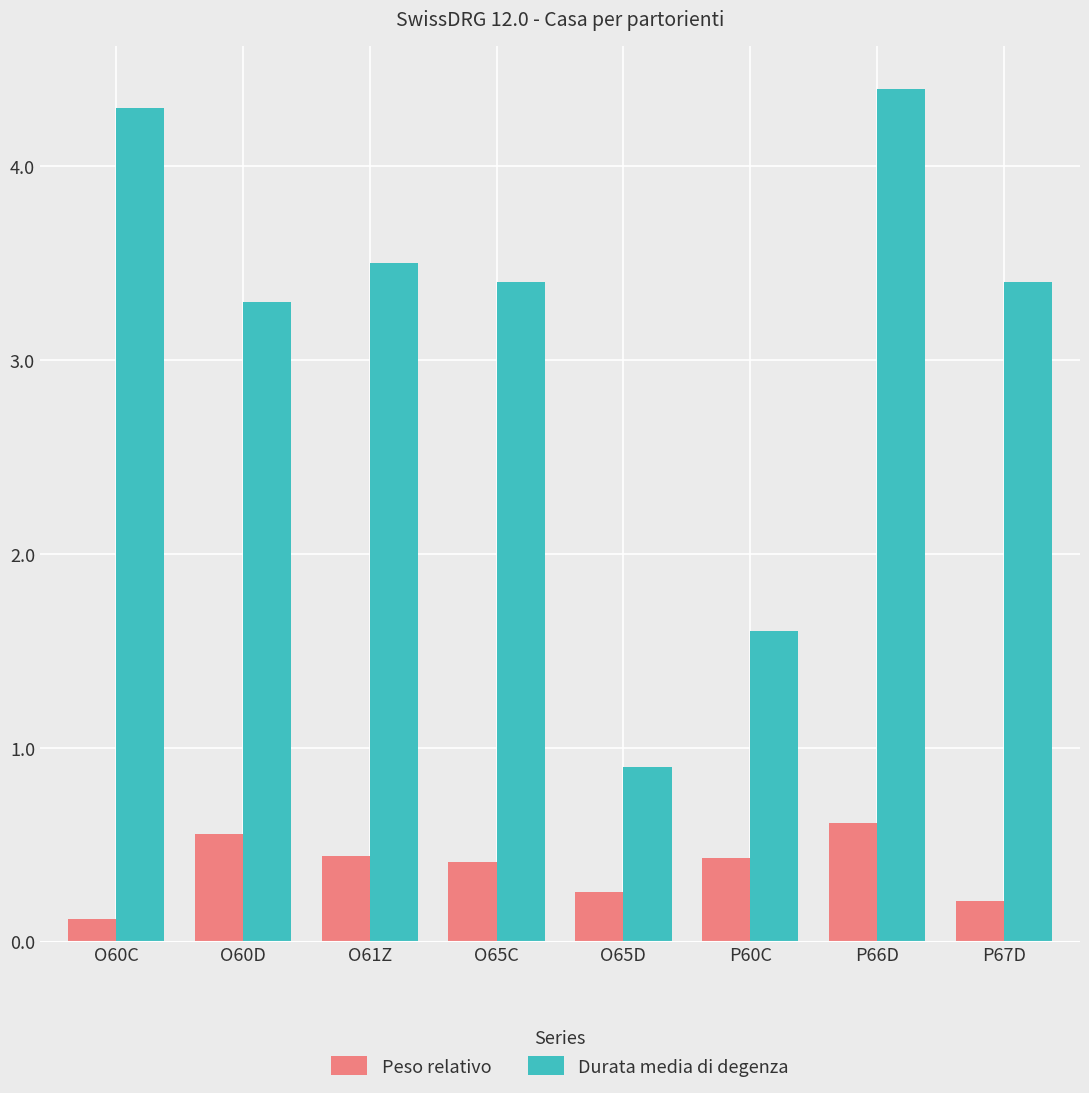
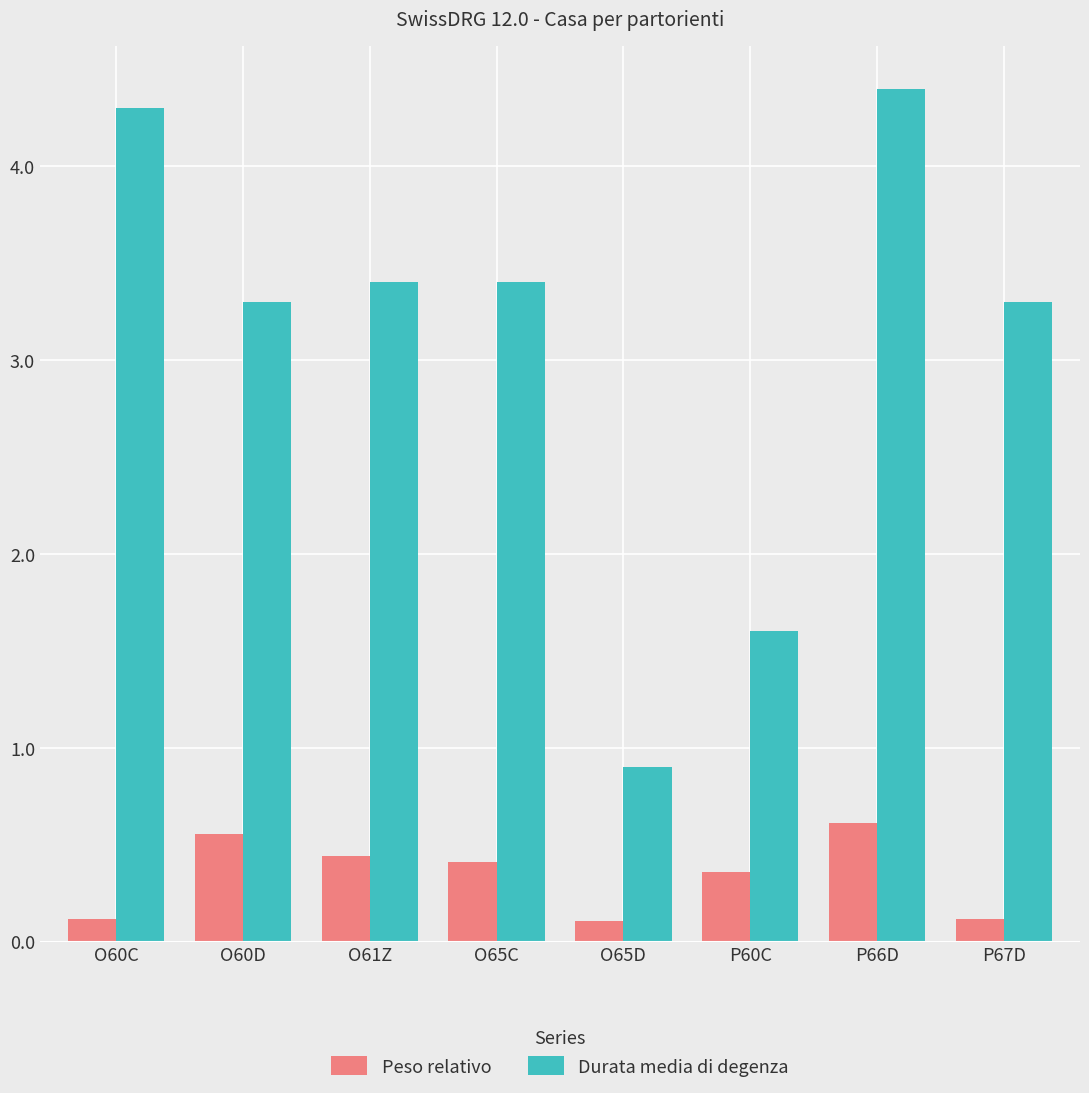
  {
    "Peso relativo": {
      "O60C": 0.11,
      "O60D": 0.55,
      "O61Z": 0.44,
      "O65C": 0.41,
-     "O65D": 0.26,
-     "P60C": 0.43,
+     "O65D": 0.11,
+     "P60C": 0.36,
      "P66D": 0.61,
-     "P67D": 0.21
+     "P67D": 0.12
    },
    "Durata media di degenza": {
      "O60C": 4.3,
      "O60D": 3.3,
-     "O61Z": 3.5,
+     "O61Z": 3.4,
      "O65C": 3.4,
      "O65D": 0.9,
      "P60C": 1.6,
      "P66D": 4.4,
-     "P67D": 3.4
+     "P67D": 3.3
    }
  }
